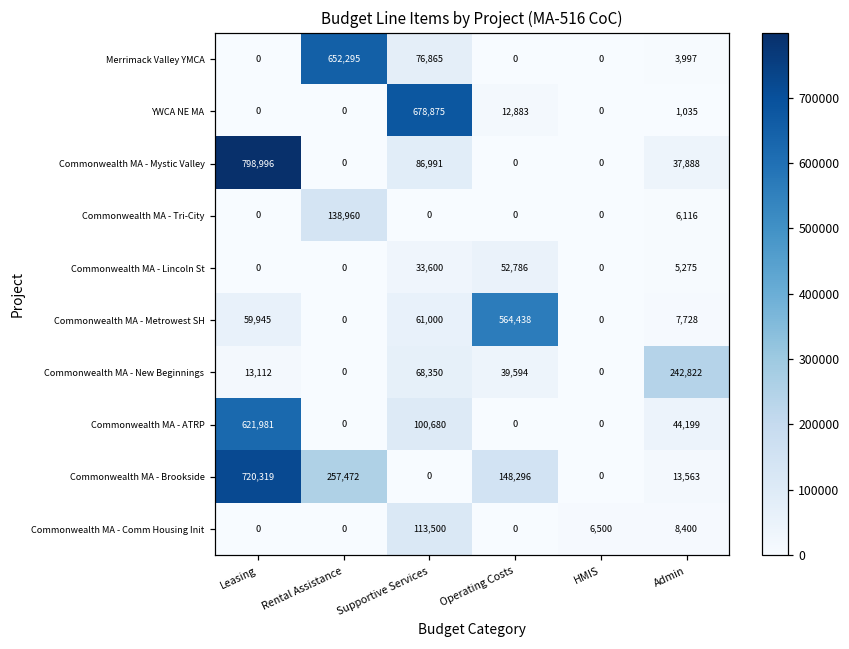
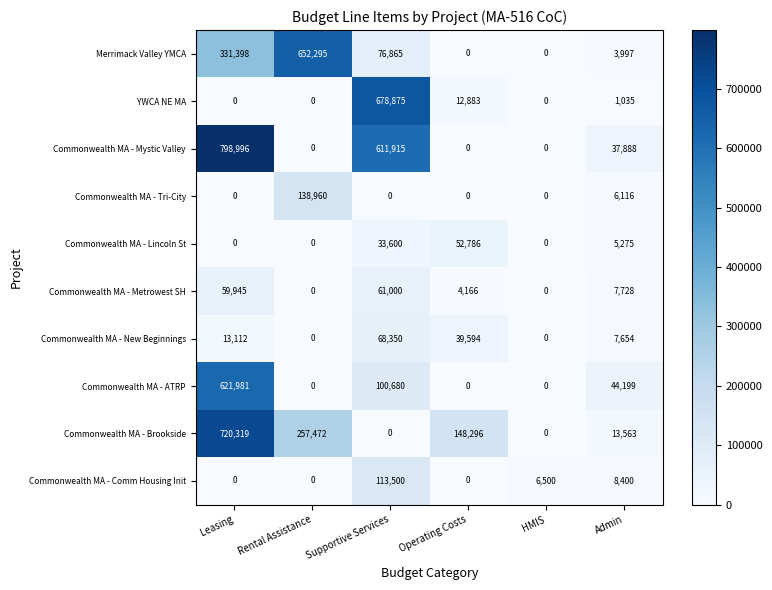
  {
    "Merrimack Valley YMCA": {
-     "Leasing": "0",
+     "Leasing": "331,398",
      "Rental Assistance": "652,295",
      "Supportive Services": "76,865",
      "Operating Costs": "0",
      "HMIS": "0",
      "Admin": "3,997"
    },
    "YWCA NE MA": {
      "Leasing": "0",
      "Rental Assistance": "0",
      "Supportive Services": "678,875",
      "Operating Costs": "12,883",
      "HMIS": "0",
      "Admin": "1,035"
    },
    "Commonwealth MA - Mystic Valley": {
      "Leasing": "798,996",
      "Rental Assistance": "0",
-     "Supportive Services": "86,991",
+     "Supportive Services": "611,915",
      "Operating Costs": "0",
      "HMIS": "0",
      "Admin": "37,888"
    },
    "Commonwealth MA - Tri-City": {
      "Leasing": "0",
      "Rental Assistance": "138,960",
      "Supportive Services": "0",
      "Operating Costs": "0",
      "HMIS": "0",
      "Admin": "6,116"
    },
    "Commonwealth MA - Lincoln St": {
      "Leasing": "0",
      "Rental Assistance": "0",
      "Supportive Services": "33,600",
      "Operating Costs": "52,786",
      "HMIS": "0",
      "Admin": "5,275"
    },
    "Commonwealth MA - Metrowest SH": {
      "Leasing": "59,945",
      "Rental Assistance": "0",
      "Supportive Services": "61,000",
-     "Operating Costs": "564,438",
+     "Operating Costs": "4,166",
      "HMIS": "0",
      "Admin": "7,728"
    },
    "Commonwealth MA - New Beginnings": {
      "Leasing": "13,112",
      "Rental Assistance": "0",
      "Supportive Services": "68,350",
      "Operating Costs": "39,594",
      "HMIS": "0",
-     "Admin": "242,822"
+     "Admin": "7,654"
    },
    "Commonwealth MA - ATRP": {
      "Leasing": "621,981",
      "Rental Assistance": "0",
      "Supportive Services": "100,680",
      "Operating Costs": "0",
      "HMIS": "0",
      "Admin": "44,199"
    },
    "Commonwealth MA - Brookside": {
      "Leasing": "720,319",
      "Rental Assistance": "257,472",
      "Supportive Services": "0",
      "Operating Costs": "148,296",
      "HMIS": "0",
      "Admin": "13,563"
    },
    "Commonwealth MA - Comm Housing Init": {
      "Leasing": "0",
      "Rental Assistance": "0",
      "Supportive Services": "113,500",
      "Operating Costs": "0",
      "HMIS": "6,500",
      "Admin": "8,400"
    }
  }
